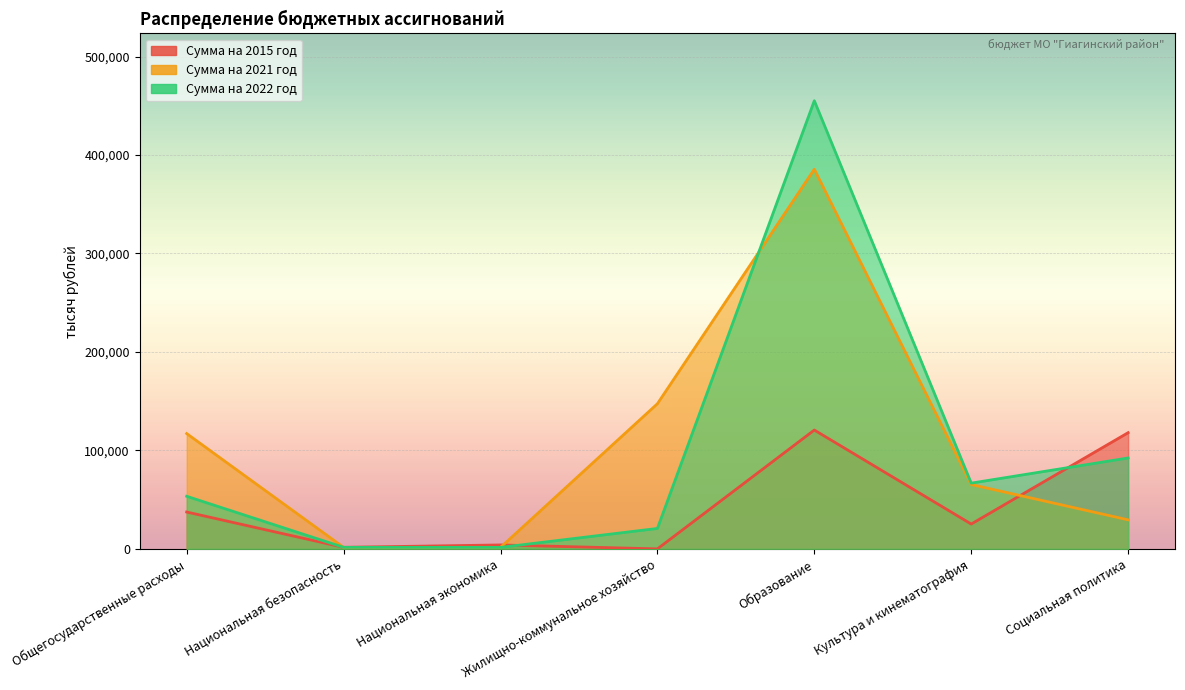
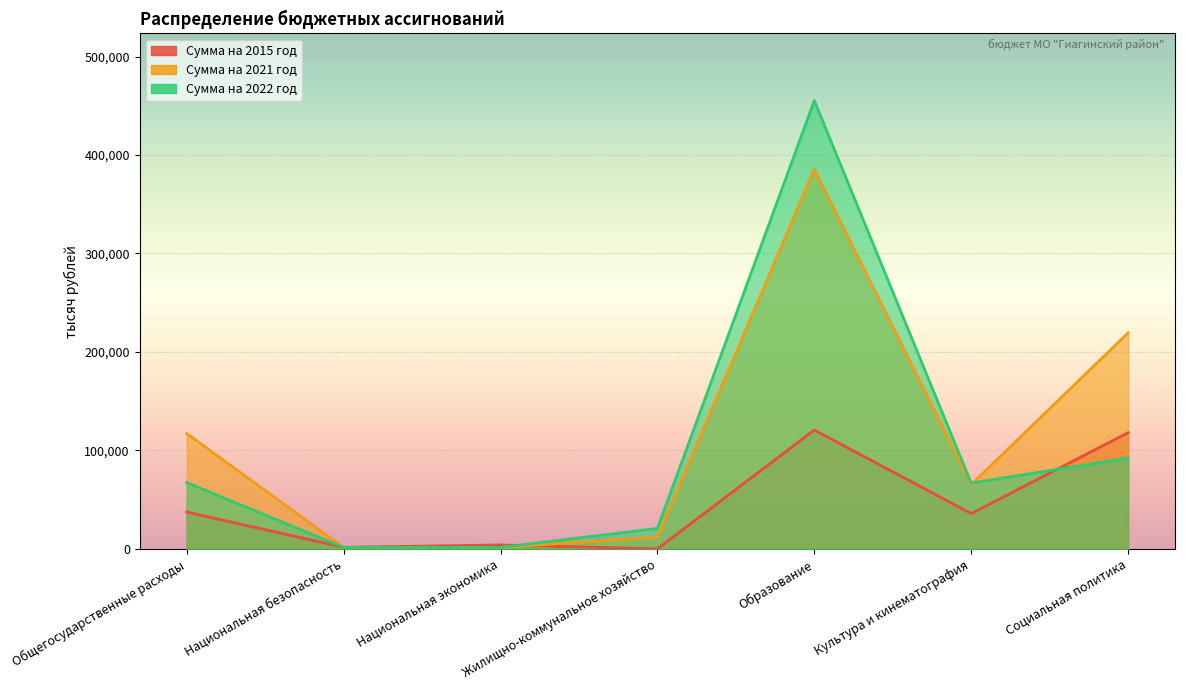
  {
    "Сумма на 2015 год": {
      "Общегосударственные расходы": "40,000",
      "Жилищно-коммунальное хозяйство": "0",
      "Образование": "120,000",
-     "Культура и кинематография": "30,000",
+     "Культура и кинематография": "40,000",
      "Социальная политика": "120,000"
    },
    "Сумма на 2021 год": {
      "Общегосударственные расходы": "120,000",
-     "Жилищно-коммунальное хозяйство": "150,000",
+     "Жилищно-коммунальное хозяйство": "10,000",
      "Образование": "390,000",
-     "Социальная политика": "30,000"
+     "Социальная политика": "220,000"
    },
    "Сумма на 2022 год": {
-     "Общегосударственные расходы": "50,000",
+     "Общегосударственные расходы": "70,000",
      "Жилищно-коммунальное хозяйство": "20,000",
      "Образование": "460,000",
      "Социальная политика": "90,000"
    }
  }
